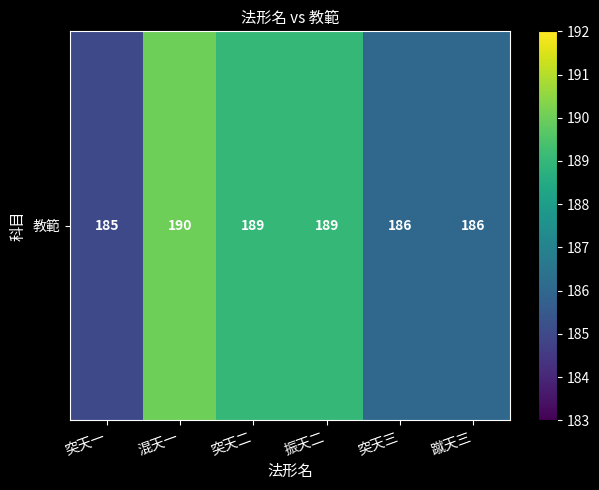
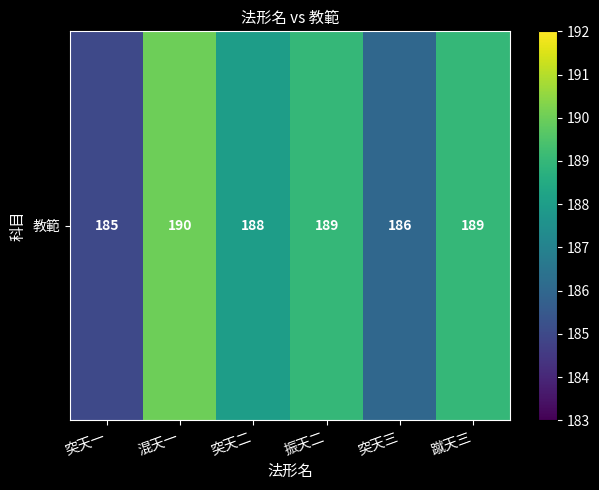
  {
    "教範": {
      "突天一": 185,
      "混天一": 190,
-     "突天二": 189,
+     "突天二": 188,
      "振天二": 189,
      "突天三": 186,
-     "蹴天三": 186
+     "蹴天三": 189
    }
  }
